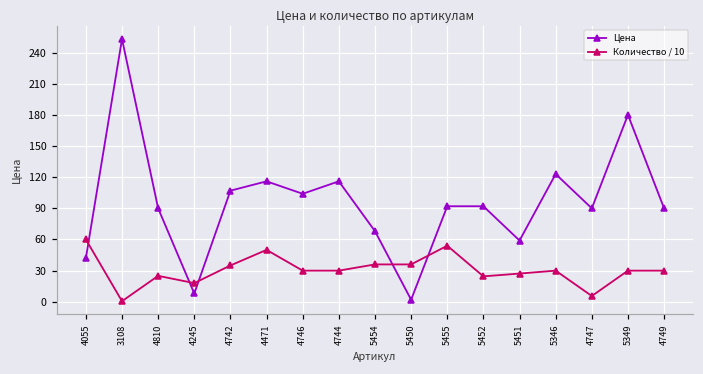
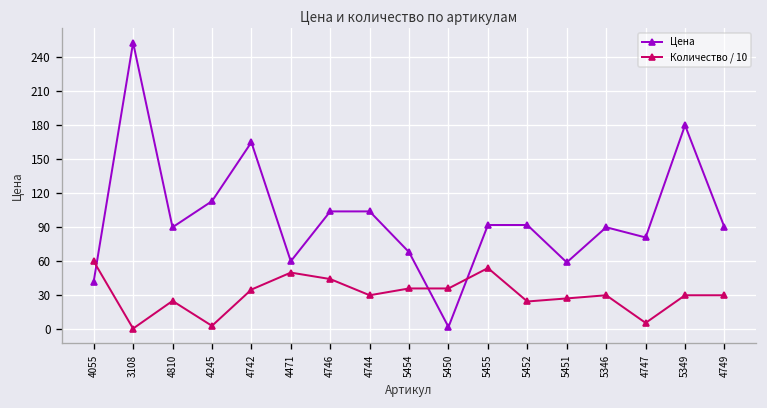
  {
    "Цена": {
      "4055": 40,
      "3108": 250,
      "4810": 90,
-     "4245": 10,
-     "4742": 110,
-     "4471": 120,
+     "4245": 110,
+     "4742": 170,
+     "4471": 60,
      "4746": 100,
-     "4744": 120,
+     "4744": 100,
      "5454": 70,
      "5450": 0,
      "5455": 90,
      "5452": 90,
      "5451": 60,
-     "5346": 120,
-     "4747": 90,
+     "5346": 90,
+     "4747": 80,
      "5349": 180,
      "4749": 90
    },
    "Количество / 10": {
      "4055": 60,
      "3108": 0,
      "4810": 30,
-     "4245": 20,
+     "4245": 0,
      "4742": 40,
      "4471": 50,
-     "4746": 30,
+     "4746": 40,
      "4744": 30,
      "5454": 40,
      "5450": 40,
      "5455": 50,
      "5452": 20,
      "5451": 30,
      "5346": 30,
      "4747": 10,
      "5349": 30,
      "4749": 30
    }
  }
